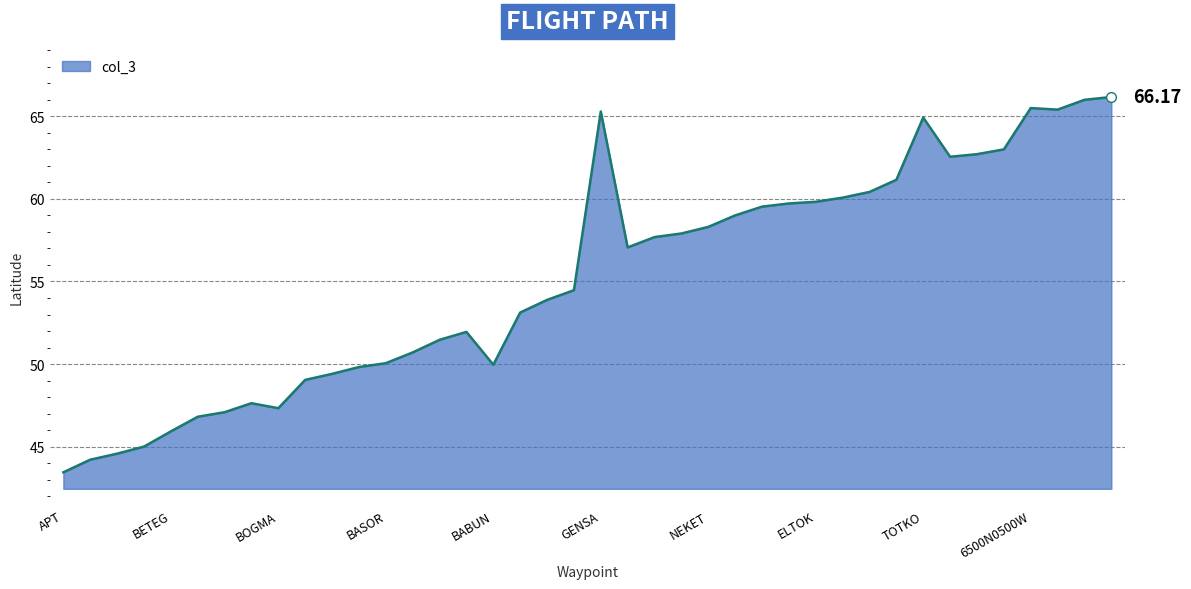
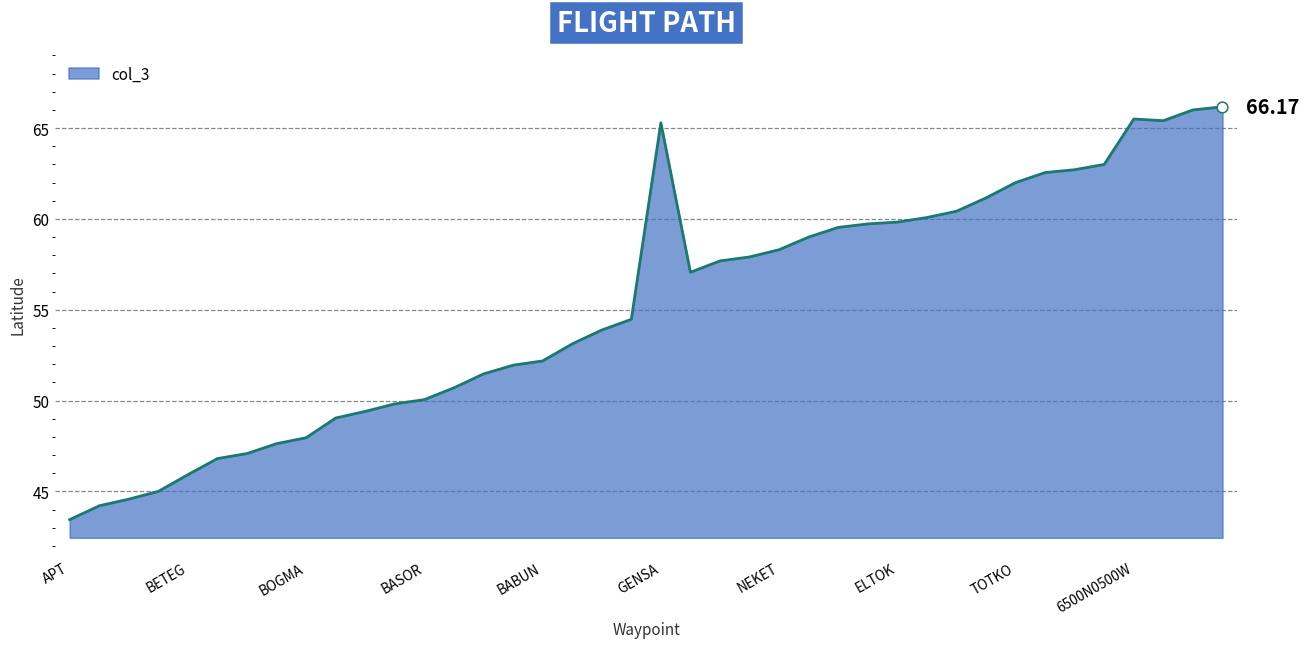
  {
    "col_3": {
      "APT": 43.4,
      "BETEG": 45.9,
-     "BOGMA": 47.3,
+     "BOGMA": 48.0,
      "BASOR": 50.1,
-     "BABUN": 50.0,
+     "BABUN": 52.2,
      "GENSA": 65.3,
      "NEKET": 58.3,
      "ELTOK": 59.8,
-     "TOTKO": 64.9,
+     "TOTKO": 62.0,
      "6500N0500W": 65.5
    }
  }
